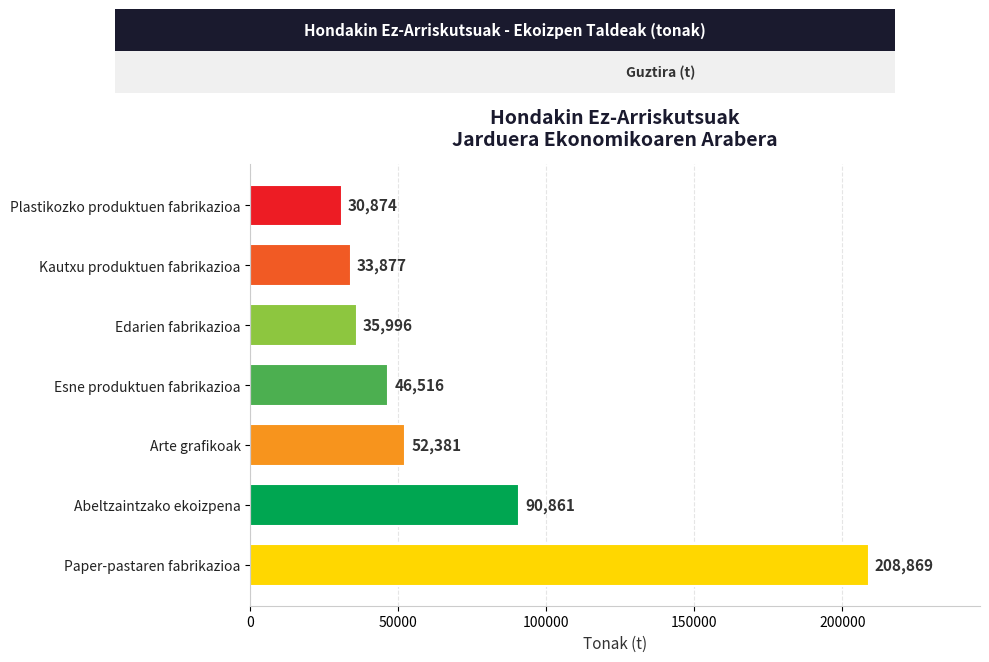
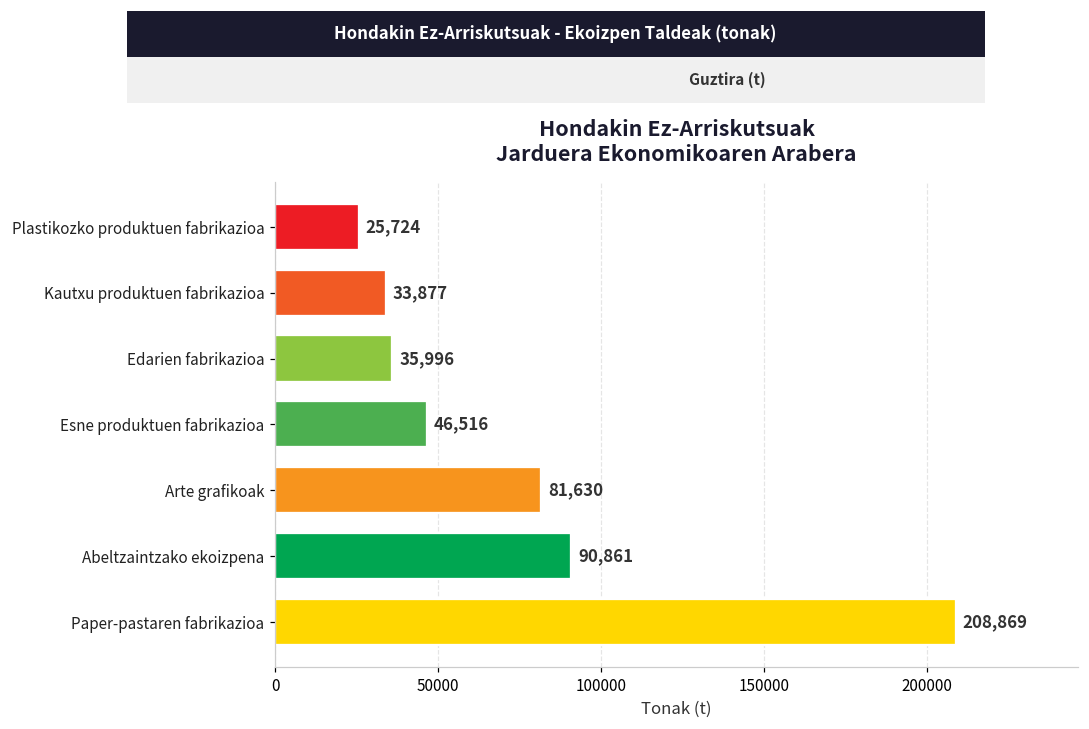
  {
-   "Plastikozko produktuen fabrikazioa": "30,874",
+   "Plastikozko produktuen fabrikazioa": "25,724",
    "Kautxu produktuen fabrikazioa": "33,877",
    "Edarien fabrikazioa": "35,996",
    "Esne produktuen fabrikazioa": "46,516",
-   "Arte grafikoak": "52,381",
+   "Arte grafikoak": "81,630",
    "Abeltzaintzako ekoizpena": "90,861",
    "Paper-pastaren fabrikazioa": "208,869"
  }
